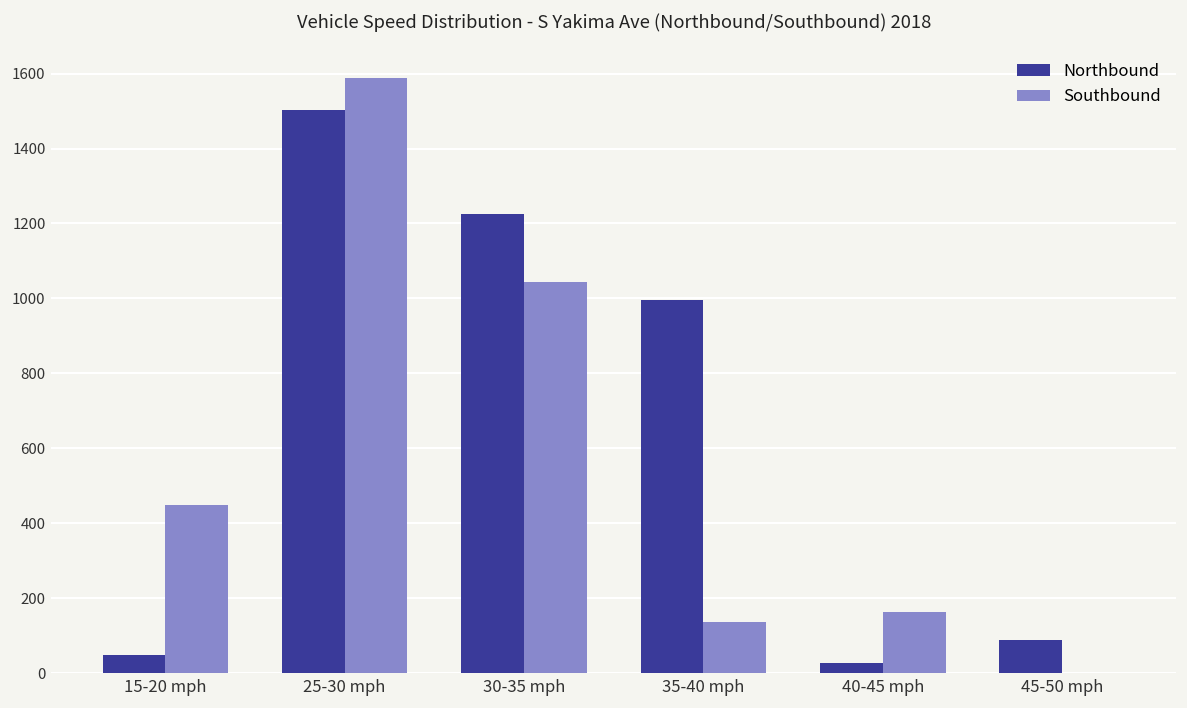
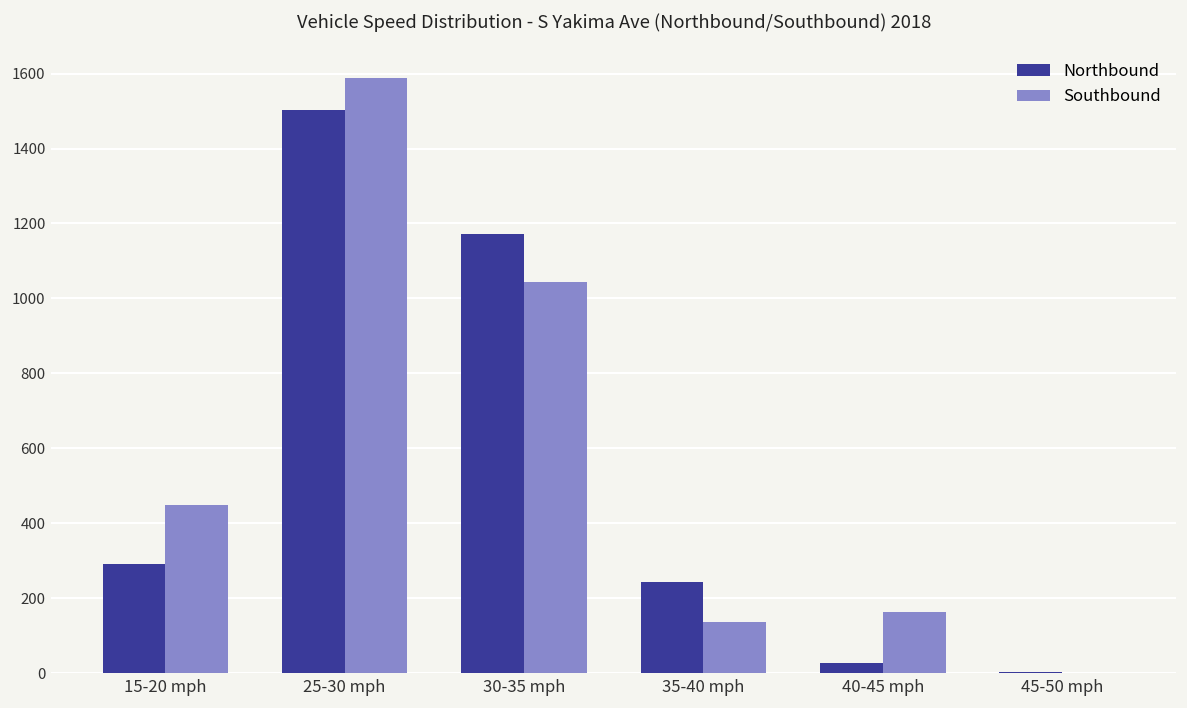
  {
    "Northbound": {
-     "15-20 mph": 50,
+     "15-20 mph": 290,
      "25-30 mph": 1500,
-     "30-35 mph": 1230,
-     "35-40 mph": 1000,
+     "30-35 mph": 1170,
+     "35-40 mph": 240,
      "40-45 mph": 30,
-     "45-50 mph": 90
+     "45-50 mph": 0
    },
    "Southbound": {
      "15-20 mph": 450,
      "25-30 mph": 1590,
      "30-35 mph": 1040,
      "35-40 mph": 140,
      "40-45 mph": 170,
      "45-50 mph": 0
    }
  }
